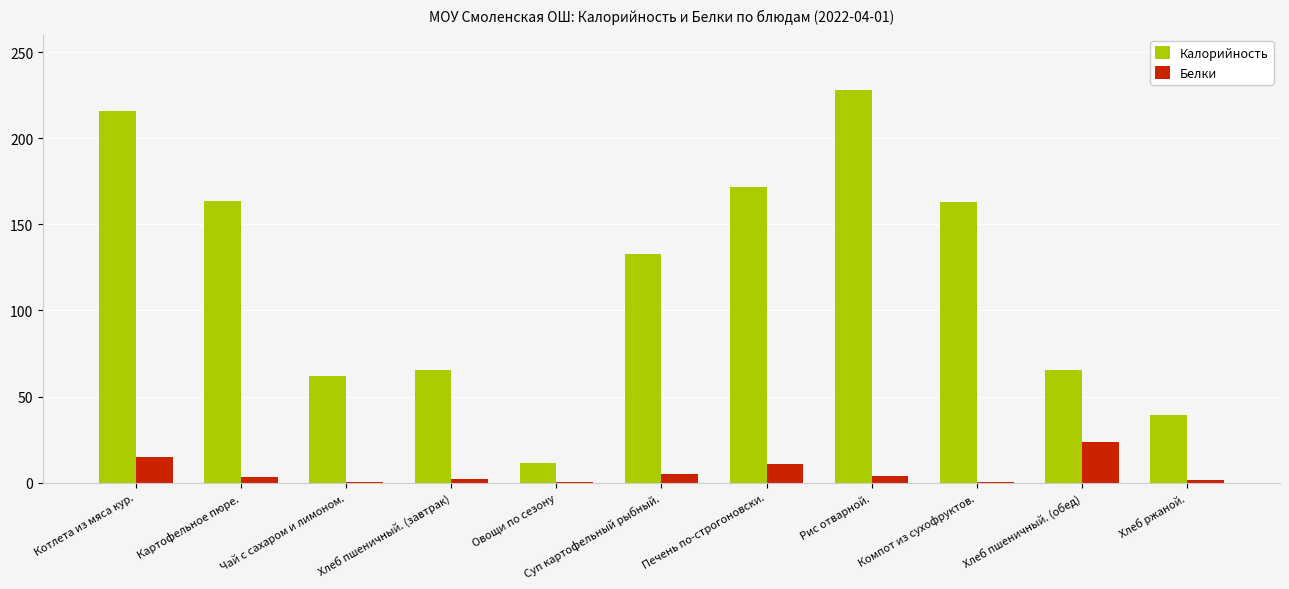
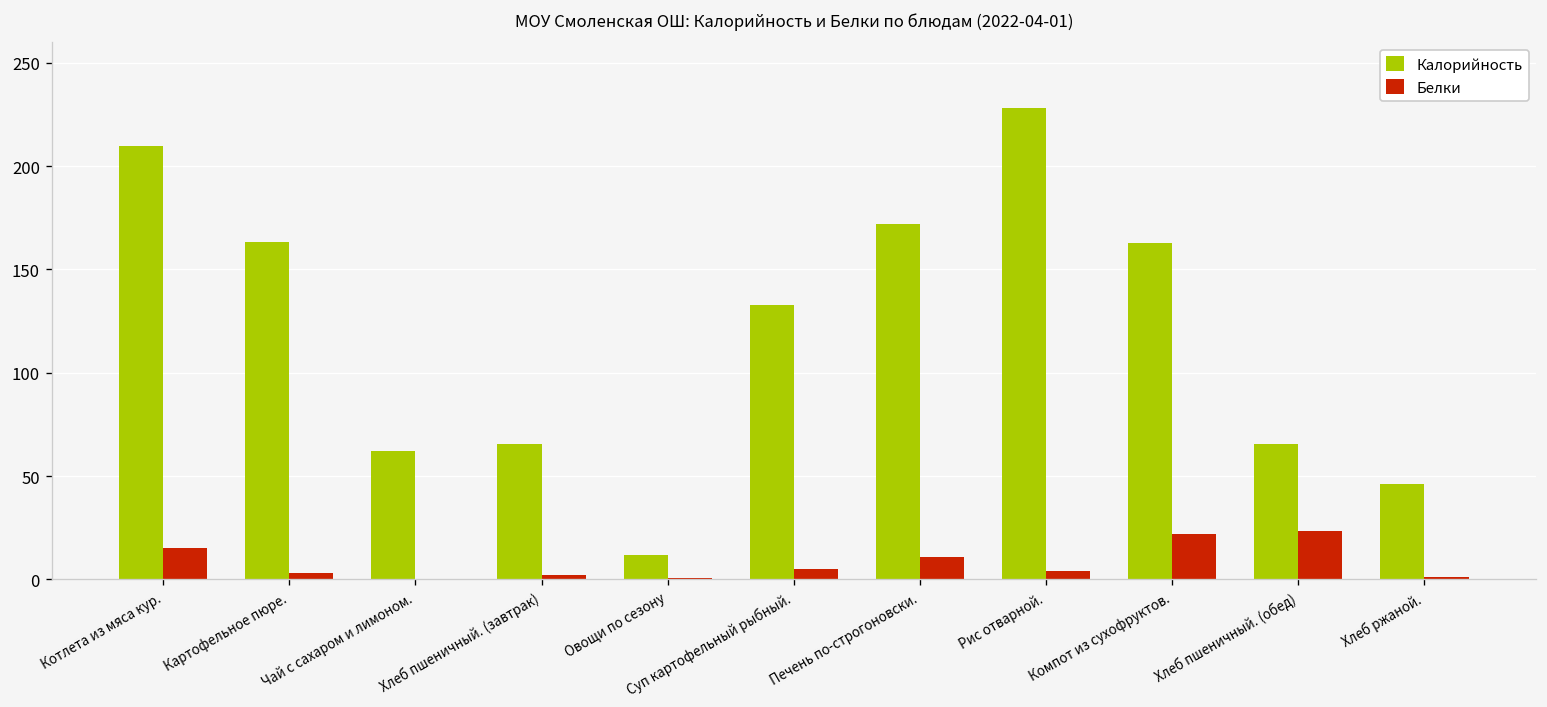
  {
    "Калорийность": {
-     "Котлета из мяса кур.": 216,
+     "Котлета из мяса кур.": 210,
      "Картофельное пюре.": 164,
      "Чай с сахаром и лимоном.": 62,
      "Хлеб пшеничный. (завтрак)": 66,
      "Овощи по сезону": 12,
      "Суп картофельный рыбный.": 133,
      "Печень по-строгоновски.": 172,
      "Рис отварной.": 228,
      "Компот из сухофруктов.": 163,
      "Хлеб пшеничный. (обед)": 66,
-     "Хлеб ржаной.": 39
+     "Хлеб ржаной.": 46
    },
    "Белки": {
      "Котлета из мяса кур.": 15,
      "Картофельное пюре.": 3,
      "Хлеб пшеничный. (завтрак)": 2,
      "Суп картофельный рыбный.": 5,
      "Печень по-строгоновски.": 11,
      "Рис отварной.": 4,
-     "Компот из сухофруктов.": 1,
+     "Компот из сухофруктов.": 22,
      "Хлеб пшеничный. (обед)": 23
    }
  }
